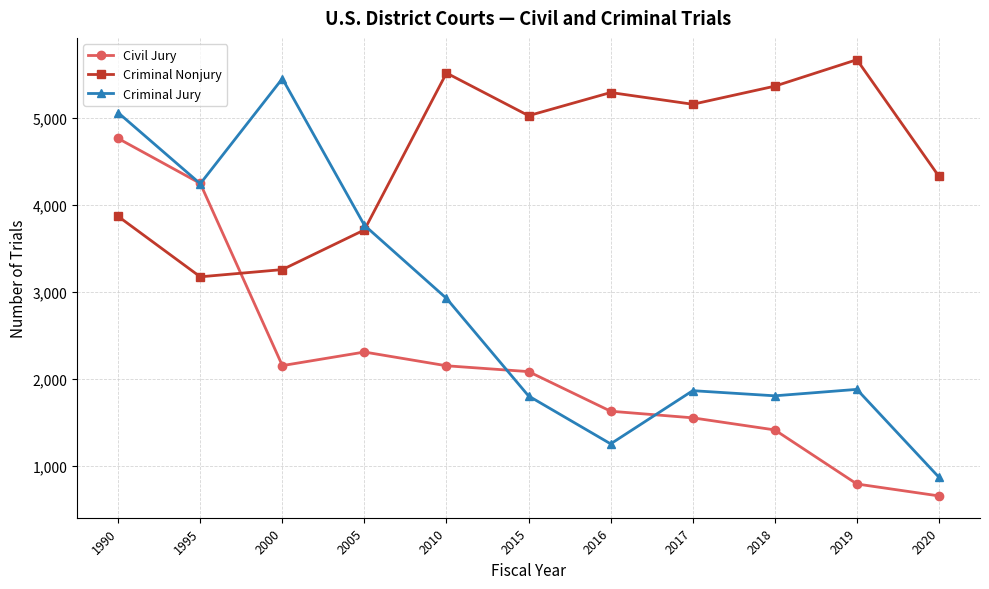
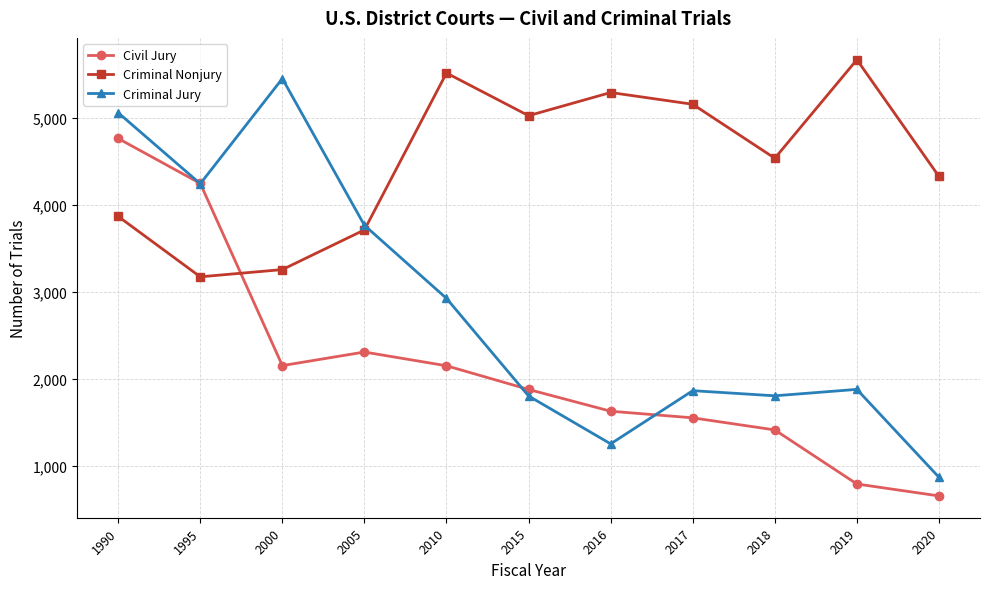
  {
    "Civil Jury": {
      "1990": "4,800",
      "2000": "2,200",
      "2005": "2,300",
      "2010": "2,200",
-     "2015": "2,100",
+     "2015": "1,900",
      "2016": "1,600",
      "2017": "1,600",
      "2018": "1,400",
      "2019": "800",
      "2020": "700"
    },
    "Criminal Nonjury": {
      "1990": "3,900",
      "1995": "3,200",
      "2000": "3,300",
      "2005": "3,700",
      "2010": "5,500",
      "2015": "5,000",
      "2016": "5,300",
      "2017": "5,200",
-     "2018": "5,400",
+     "2018": "4,500",
      "2019": "5,700",
      "2020": "4,300"
    },
    "Criminal Jury": {
      "1990": "5,100",
      "2000": "5,500",
      "2005": "3,800",
      "2010": "2,900",
      "2015": "1,800",
      "2016": "1,300",
      "2017": "1,900",
      "2018": "1,800",
      "2019": "1,900",
      "2020": "900"
    }
  }
